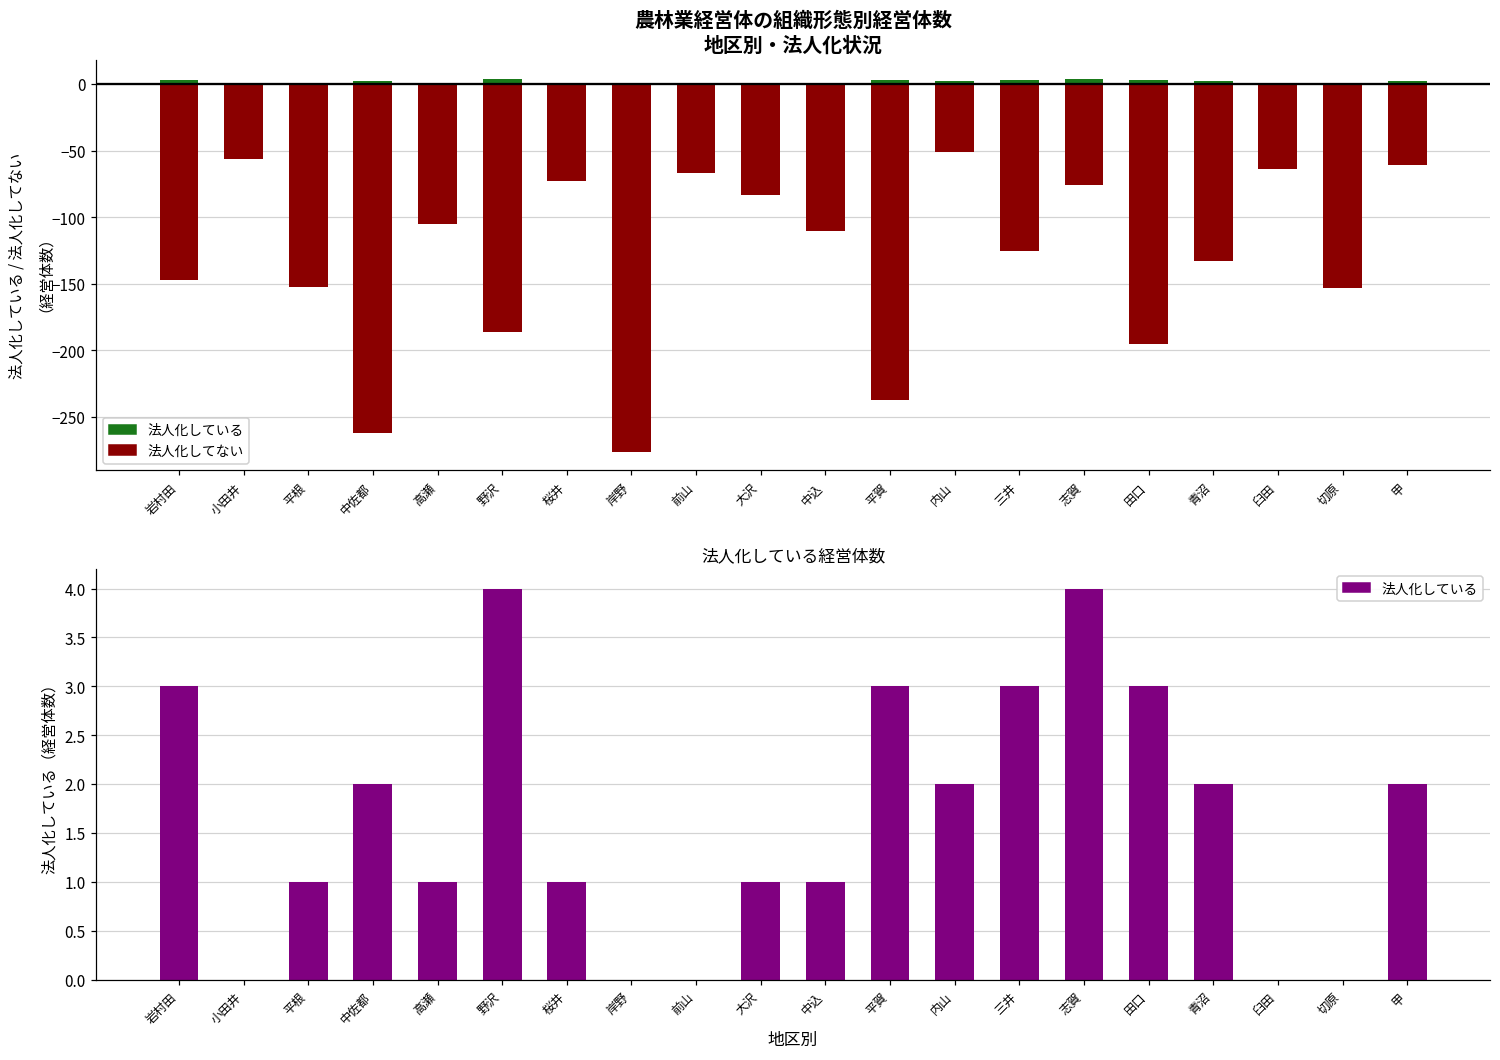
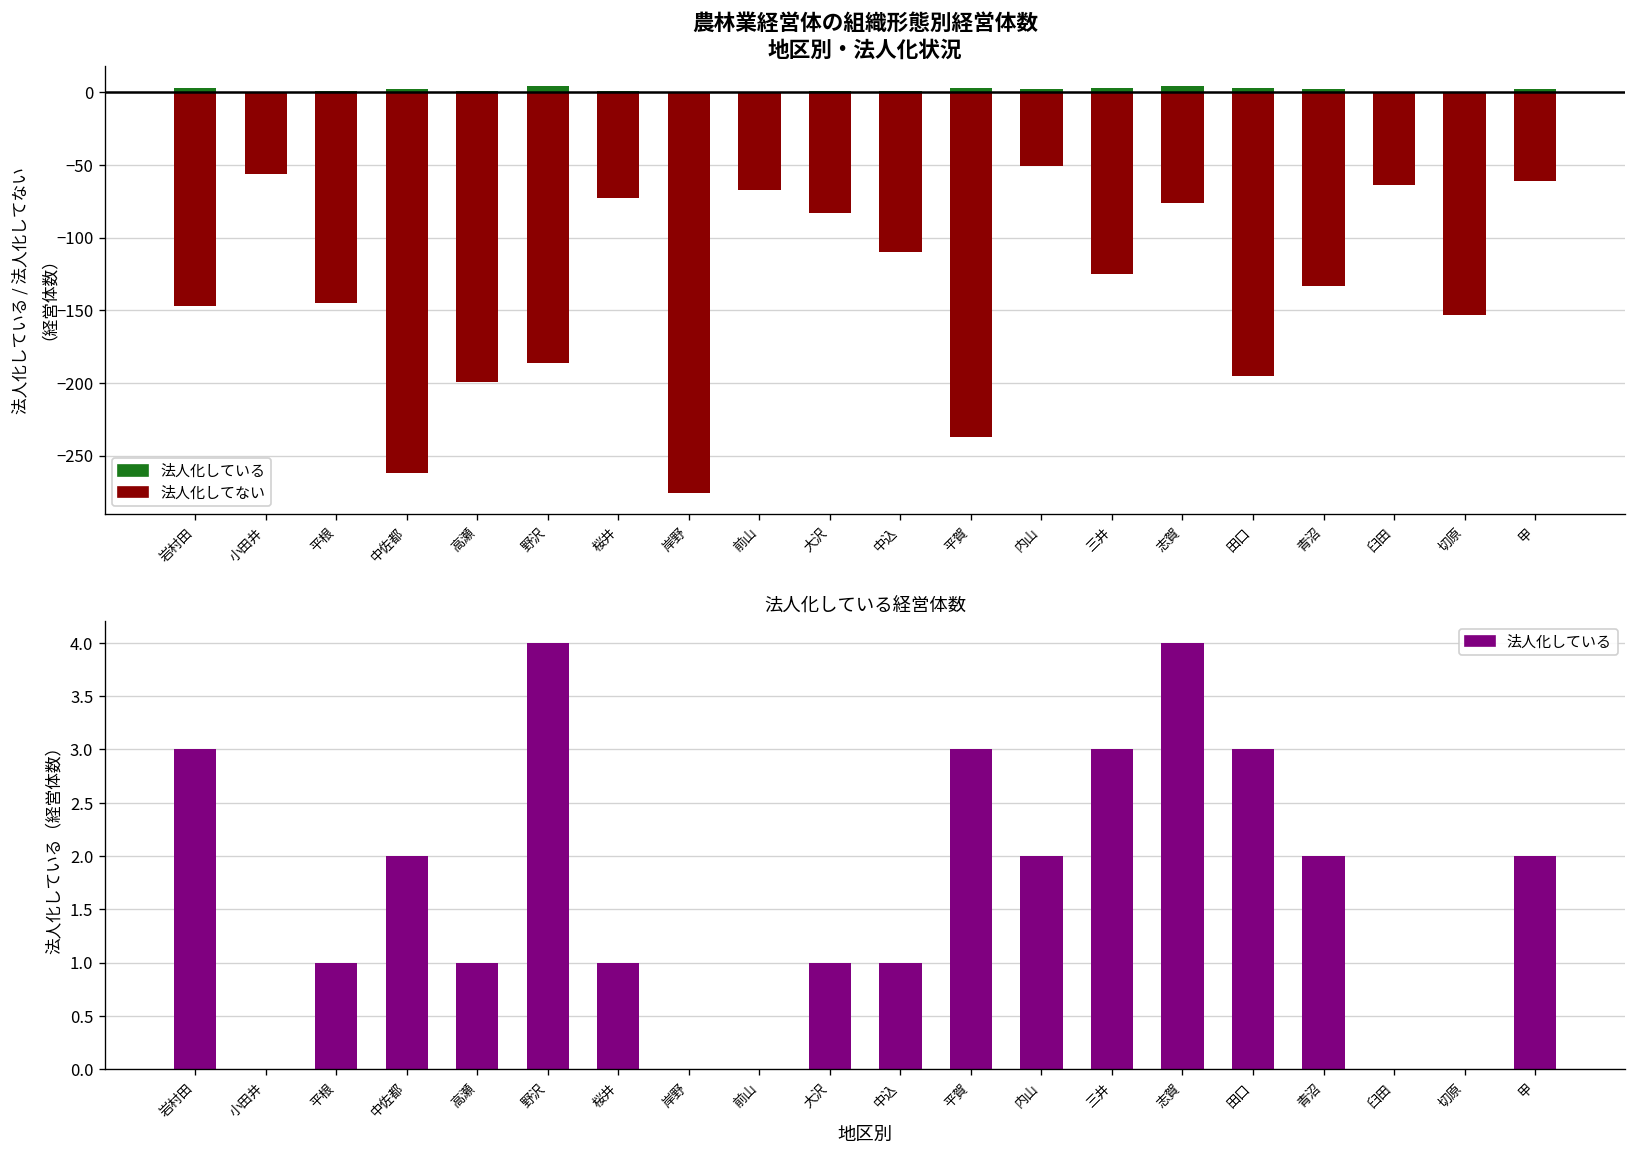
  {
    "農林業経営体の組織形態別経営体数 地区別・法人化状況": {
      "法人化してない": {
        "岩村田": -147,
        "小田井": -56,
-       "平根": -152,
+       "平根": -145,
        "中佐都": -262,
-       "高瀬": -105,
+       "高瀬": -199,
        "野沢": -186,
        "桜井": -73,
        "岸野": -276,
        "前山": -67,
        "大沢": -83,
        "中込": -110,
        "平賀": -237,
        "内山": -51,
        "三井": -125,
        "志賀": -76,
        "田口": -195,
        "青沼": -133,
        "臼田": -64,
        "切原": -153,
        "甲": -61
      }
    },
    "法人化している経営体数": {
      "岩村田": 3.0,
      "小田井": 0.0,
      "平根": 1.0,
      "中佐都": 2.0,
      "高瀬": 1.0,
      "野沢": 4.0,
      "桜井": 1.0,
      "岸野": 0.0,
      "前山": 0.0,
      "大沢": 1.0,
      "中込": 1.0,
      "平賀": 3.0,
      "内山": 2.0,
      "三井": 3.0,
      "志賀": 4.0,
      "田口": 3.0,
      "青沼": 2.0,
      "臼田": 0.0,
      "切原": 0.0,
      "甲": 2.0
    }
  }
